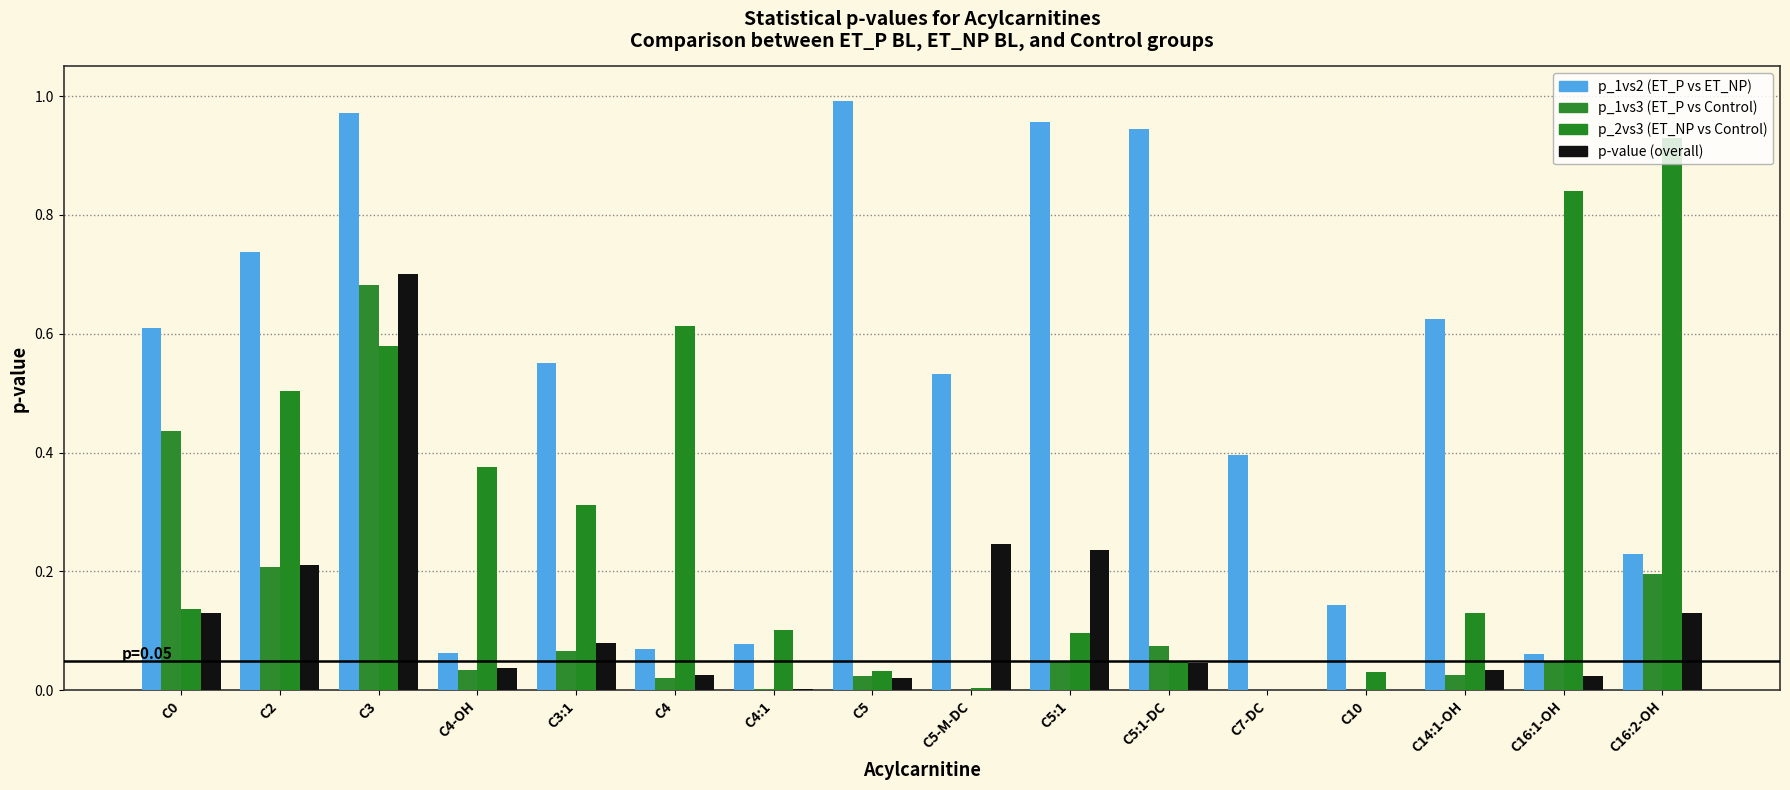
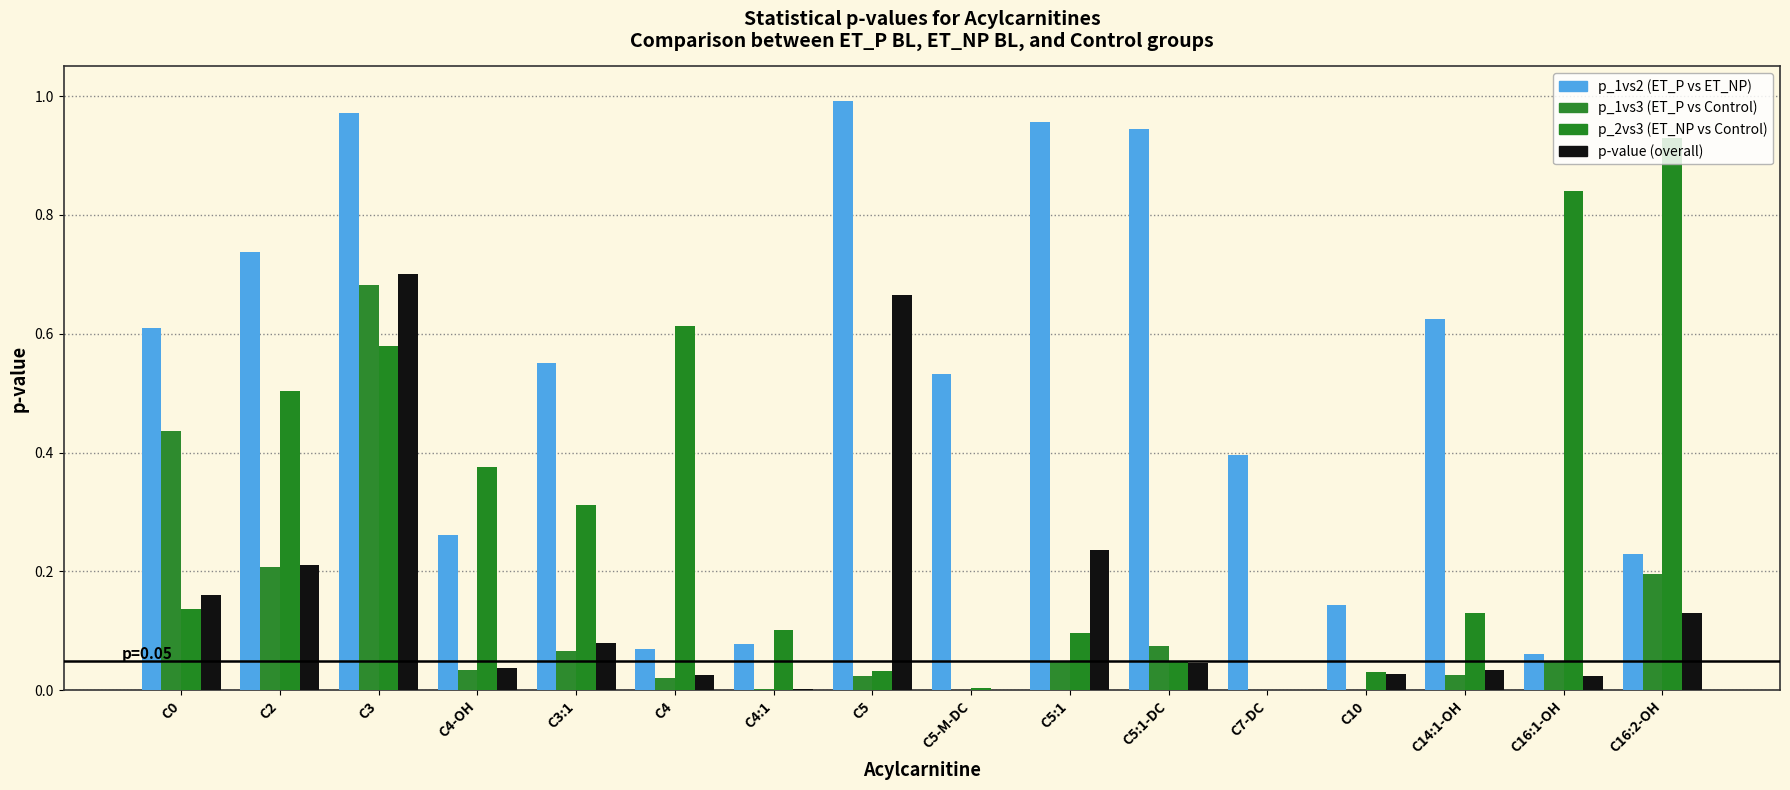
  {
    "p_1vs2 (ET_P vs ET_NP)": {
      "C2": 0.74,
      "C3": 0.97,
-     "C4-OH": 0.06,
+     "C4-OH": 0.26,
      "C3:1": 0.55,
      "C4": 0.07,
      "C4:1": 0.08,
      "C5": 0.99,
      "C5-M-DC": 0.53,
      "C5:1": 0.96,
      "C5:1-DC": 0.95,
      "C7-DC": 0.40,
      "C10": 0.14,
      "C14:1-OH": 0.62,
      "C16:1-OH": 0.06,
      "C16:2-OH": 0.23
    },
    "p-value (overall)": {
-     "C0": 0.13,
+     "C0": 0.16,
      "C2": 0.21,
      "C3": 0.70,
      "C4-OH": 0.04,
      "C3:1": 0.08,
      "C4": 0.03,
-     "C5": 0.02,
-     "C5-M-DC": 0.25,
+     "C5": 0.67,
+     "C5-M-DC": 0.00,
      "C5:1": 0.24,
      "C5:1-DC": 0.05,
-     "C10": 0.00,
+     "C10": 0.03,
      "C14:1-OH": 0.03,
      "C16:1-OH": 0.02,
      "C16:2-OH": 0.13
    }
  }
